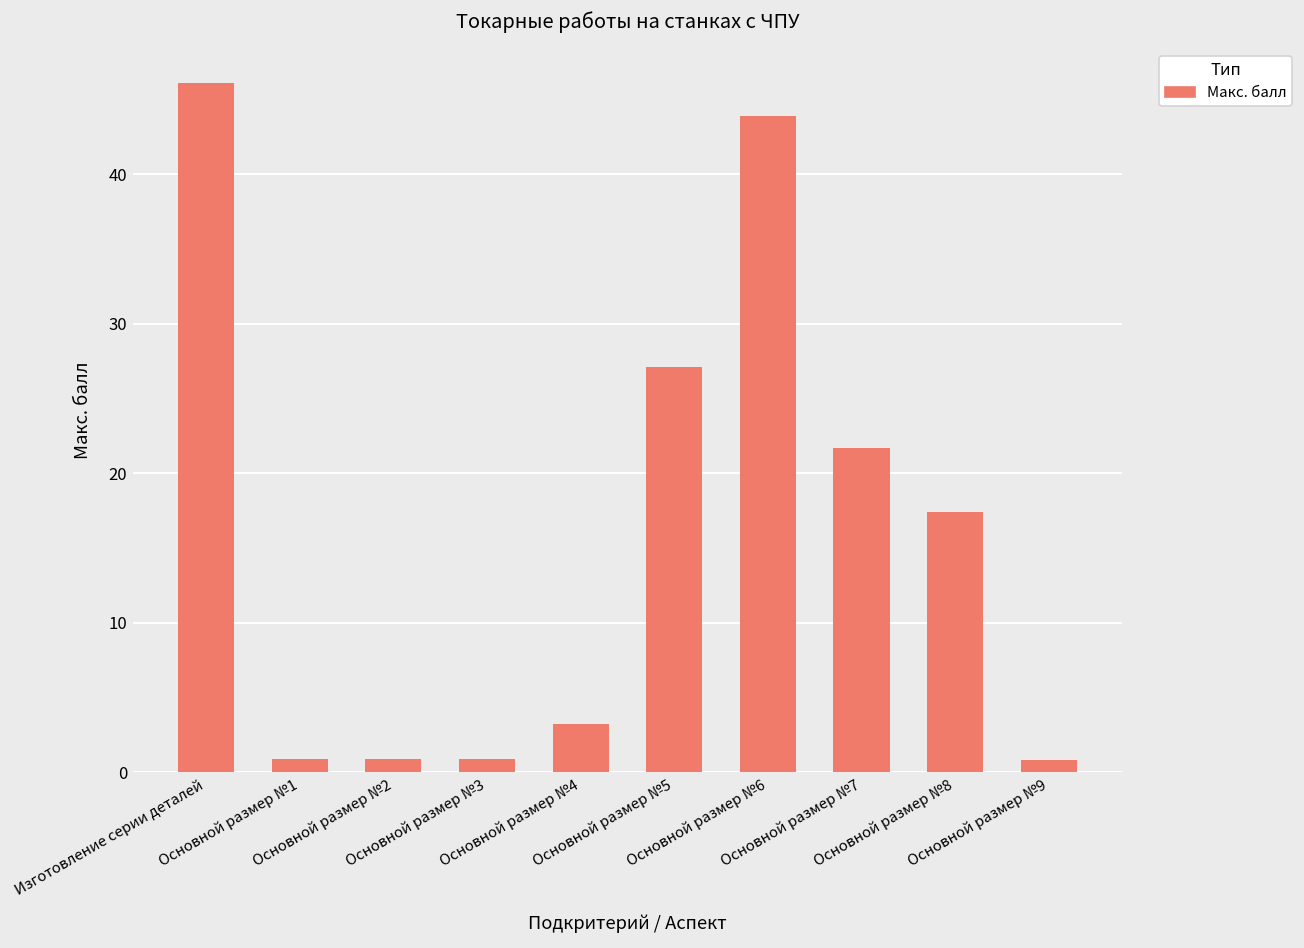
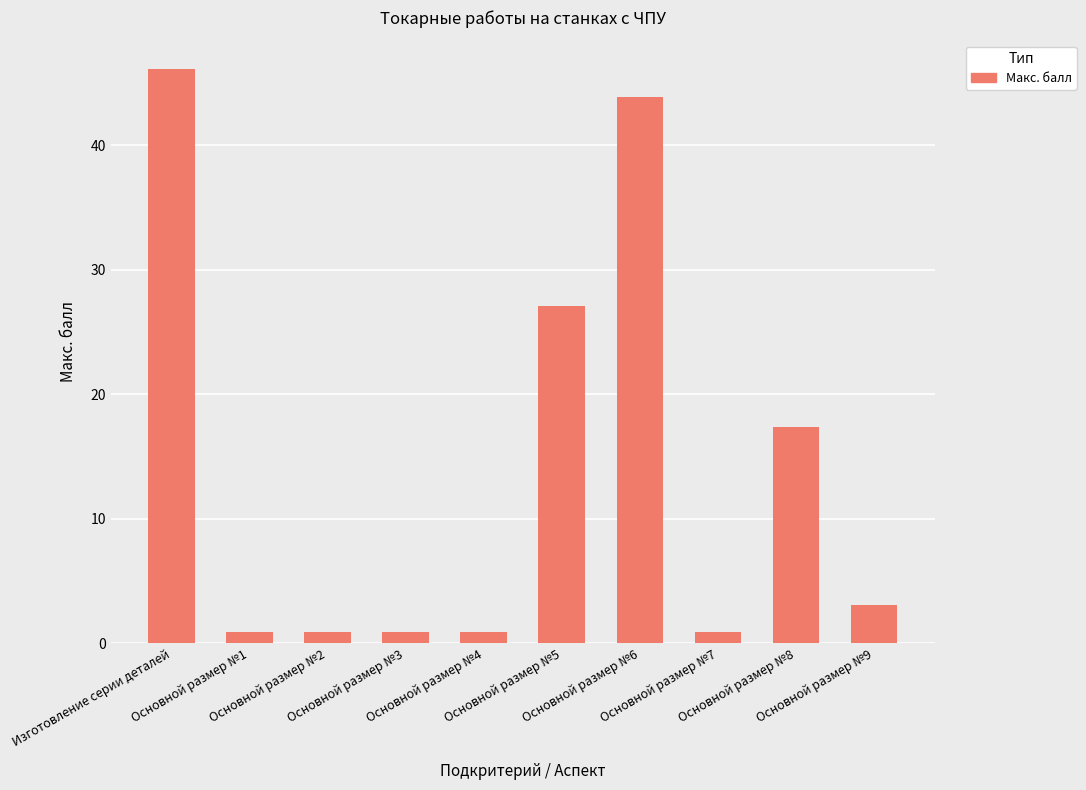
  {
    "Изготовление серии деталей": 46.1,
    "Основной размер №1": 0.9,
    "Основной размер №2": 0.9,
    "Основной размер №3": 0.9,
-   "Основной размер №4": 3.2,
+   "Основной размер №4": 0.9,
    "Основной размер №5": 27.1,
    "Основной размер №6": 43.9,
-   "Основной размер №7": 21.7,
+   "Основной размер №7": 0.9,
    "Основной размер №8": 17.4,
-   "Основной размер №9": 0.8
+   "Основной размер №9": 3.1
  }
